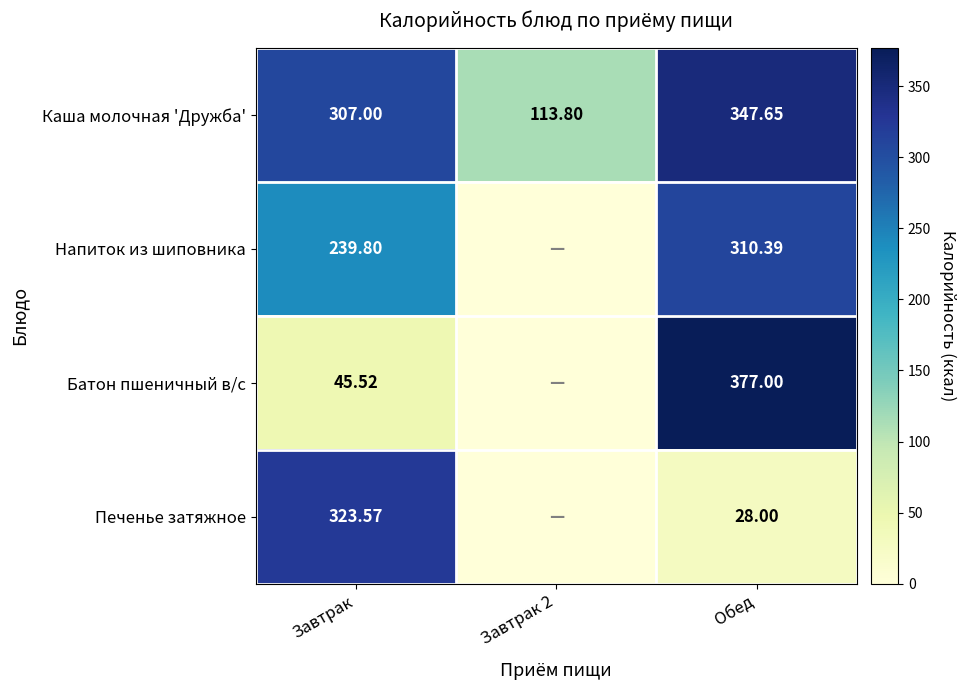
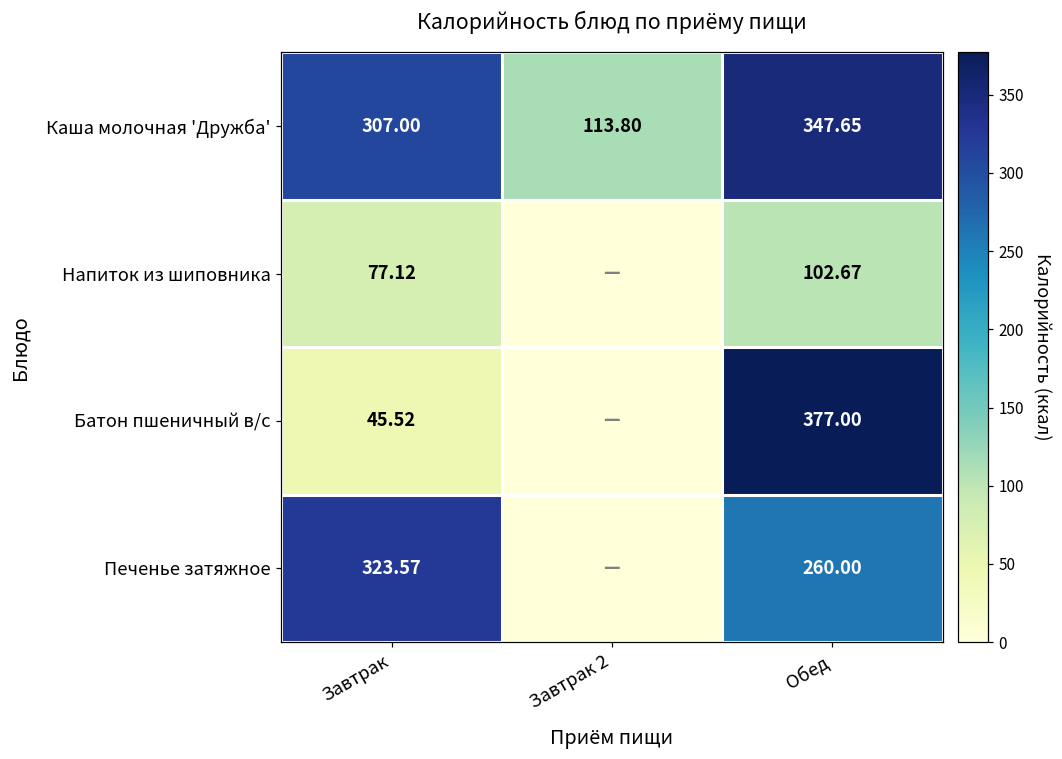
  {
    "Каша молочная 'Дружба'": {
      "Завтрак": 307.00,
      "Завтрак 2": 113.80,
      "Обед": 347.65
    },
    "Напиток из шиповника": {
-     "Завтрак": 239.80,
-     "Обед": 310.39
+     "Завтрак": 77.12,
+     "Обед": 102.67
    },
    "Батон пшеничный в/с": {
      "Завтрак": 45.52,
      "Обед": 377.00
    },
    "Печенье затяжное": {
      "Завтрак": 323.57,
-     "Обед": 28.00
+     "Обед": 260.00
    }
  }
